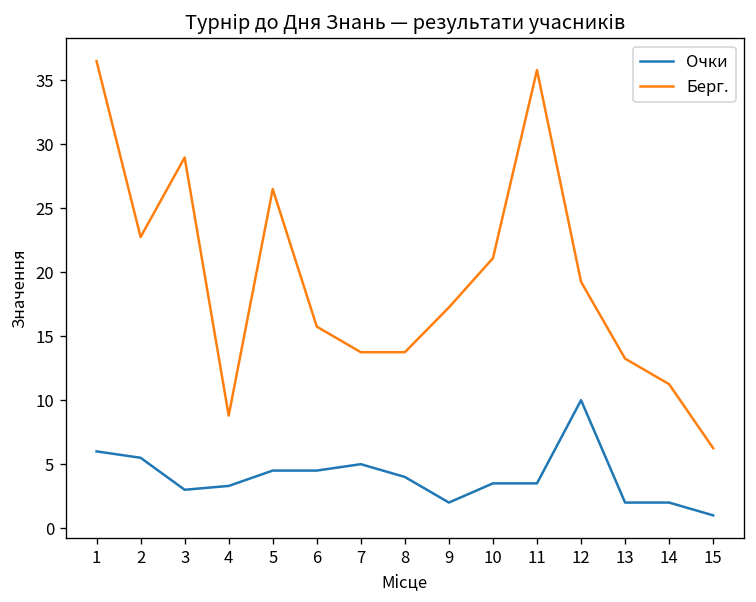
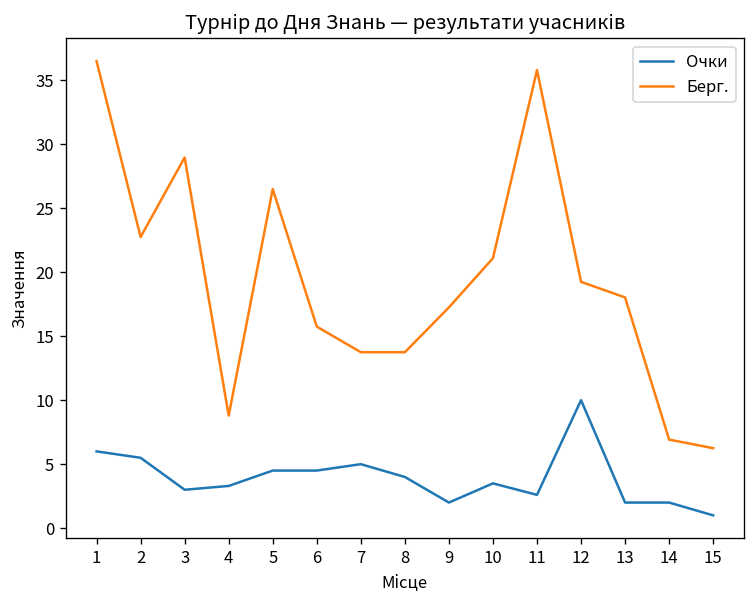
  {
    "Очки": {
      "1": 6.0,
      "2": 5.5,
      "3": 3.0,
      "4": 3.3,
      "5": 4.5,
      "6": 4.5,
      "7": 5.0,
      "8": 4.0,
      "9": 2.0,
      "10": 3.5,
-     "11": 3.5,
+     "11": 2.6,
      "12": 10.0,
      "13": 2.0,
      "14": 2.0,
      "15": 1.0
    },
    "Берг.": {
      "1": 36.5,
      "2": 22.8,
      "3": 29.0,
      "4": 8.8,
      "5": 26.5,
      "6": 15.8,
      "7": 13.8,
      "8": 13.8,
      "9": 17.3,
      "10": 21.1,
      "11": 35.8,
      "12": 19.3,
-     "13": 13.3,
-     "14": 11.3,
+     "13": 18.0,
+     "14": 6.9,
      "15": 6.3
    }
  }
